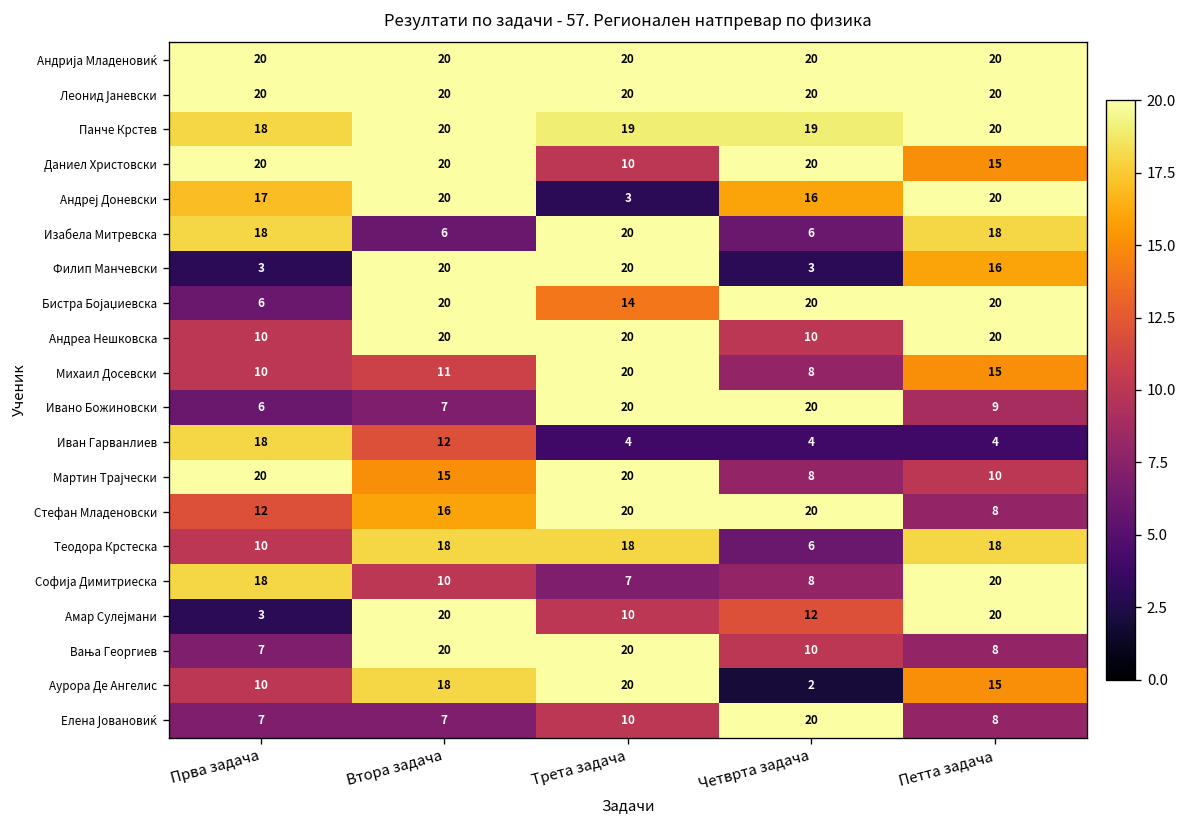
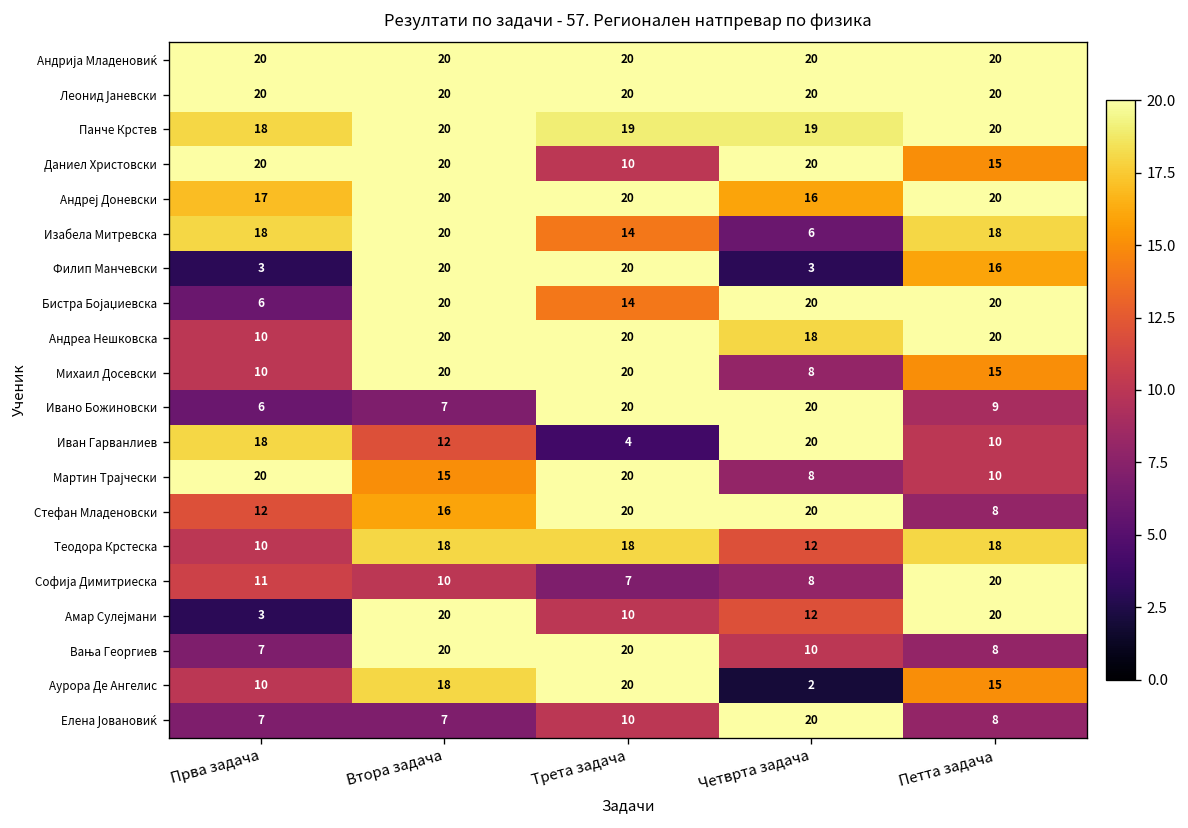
  {
    "Андрија Младеновиќ": {
      "Прва задача": 20,
      "Втора задача": 20,
      "Трета задача": 20,
      "Четврта задача": 20,
      "Петта задача": 20
    },
    "Леонид Јаневски": {
      "Прва задача": 20,
      "Втора задача": 20,
      "Трета задача": 20,
      "Четврта задача": 20,
      "Петта задача": 20
    },
    "Панче Крстев": {
      "Прва задача": 18,
      "Втора задача": 20,
      "Трета задача": 19,
      "Четврта задача": 19,
      "Петта задача": 20
    },
    "Даниел Христовски": {
      "Прва задача": 20,
      "Втора задача": 20,
      "Трета задача": 10,
      "Четврта задача": 20,
      "Петта задача": 15
    },
    "Андреј Доневски": {
      "Прва задача": 17,
      "Втора задача": 20,
-     "Трета задача": 3,
+     "Трета задача": 20,
      "Четврта задача": 16,
      "Петта задача": 20
    },
    "Изабела Митревска": {
      "Прва задача": 18,
-     "Втора задача": 6,
-     "Трета задача": 20,
+     "Втора задача": 20,
+     "Трета задача": 14,
      "Четврта задача": 6,
      "Петта задача": 18
    },
    "Филип Манчевски": {
      "Прва задача": 3,
      "Втора задача": 20,
      "Трета задача": 20,
      "Четврта задача": 3,
      "Петта задача": 16
    },
    "Бистра Бојаџиевска": {
      "Прва задача": 6,
      "Втора задача": 20,
      "Трета задача": 14,
      "Четврта задача": 20,
      "Петта задача": 20
    },
    "Андреа Нешковска": {
      "Прва задача": 10,
      "Втора задача": 20,
      "Трета задача": 20,
-     "Четврта задача": 10,
+     "Четврта задача": 18,
      "Петта задача": 20
    },
    "Михаил Досевски": {
      "Прва задача": 10,
-     "Втора задача": 11,
+     "Втора задача": 20,
      "Трета задача": 20,
      "Четврта задача": 8,
      "Петта задача": 15
    },
    "Ивано Божиновски": {
      "Прва задача": 6,
      "Втора задача": 7,
      "Трета задача": 20,
      "Четврта задача": 20,
      "Петта задача": 9
    },
    "Иван Гарванлиев": {
      "Прва задача": 18,
      "Втора задача": 12,
      "Трета задача": 4,
-     "Четврта задача": 4,
-     "Петта задача": 4
+     "Четврта задача": 20,
+     "Петта задача": 10
    },
    "Мартин Трајчески": {
      "Прва задача": 20,
      "Втора задача": 15,
      "Трета задача": 20,
      "Четврта задача": 8,
      "Петта задача": 10
    },
    "Стефан Младеновски": {
      "Прва задача": 12,
      "Втора задача": 16,
      "Трета задача": 20,
      "Четврта задача": 20,
      "Петта задача": 8
    },
    "Теодора Крстеска": {
      "Прва задача": 10,
      "Втора задача": 18,
      "Трета задача": 18,
-     "Четврта задача": 6,
+     "Четврта задача": 12,
      "Петта задача": 18
    },
    "Софија Димитриеска": {
-     "Прва задача": 18,
+     "Прва задача": 11,
      "Втора задача": 10,
      "Трета задача": 7,
      "Четврта задача": 8,
      "Петта задача": 20
    },
    "Амар Сулејмани": {
      "Прва задача": 3,
      "Втора задача": 20,
      "Трета задача": 10,
      "Четврта задача": 12,
      "Петта задача": 20
    },
    "Вања Георгиев": {
      "Прва задача": 7,
      "Втора задача": 20,
      "Трета задача": 20,
      "Четврта задача": 10,
      "Петта задача": 8
    },
    "Аурора Де Ангелис": {
      "Прва задача": 10,
      "Втора задача": 18,
      "Трета задача": 20,
      "Четврта задача": 2,
      "Петта задача": 15
    },
    "Елена Јовановиќ": {
      "Прва задача": 7,
      "Втора задача": 7,
      "Трета задача": 10,
      "Четврта задача": 20,
      "Петта задача": 8
    }
  }
